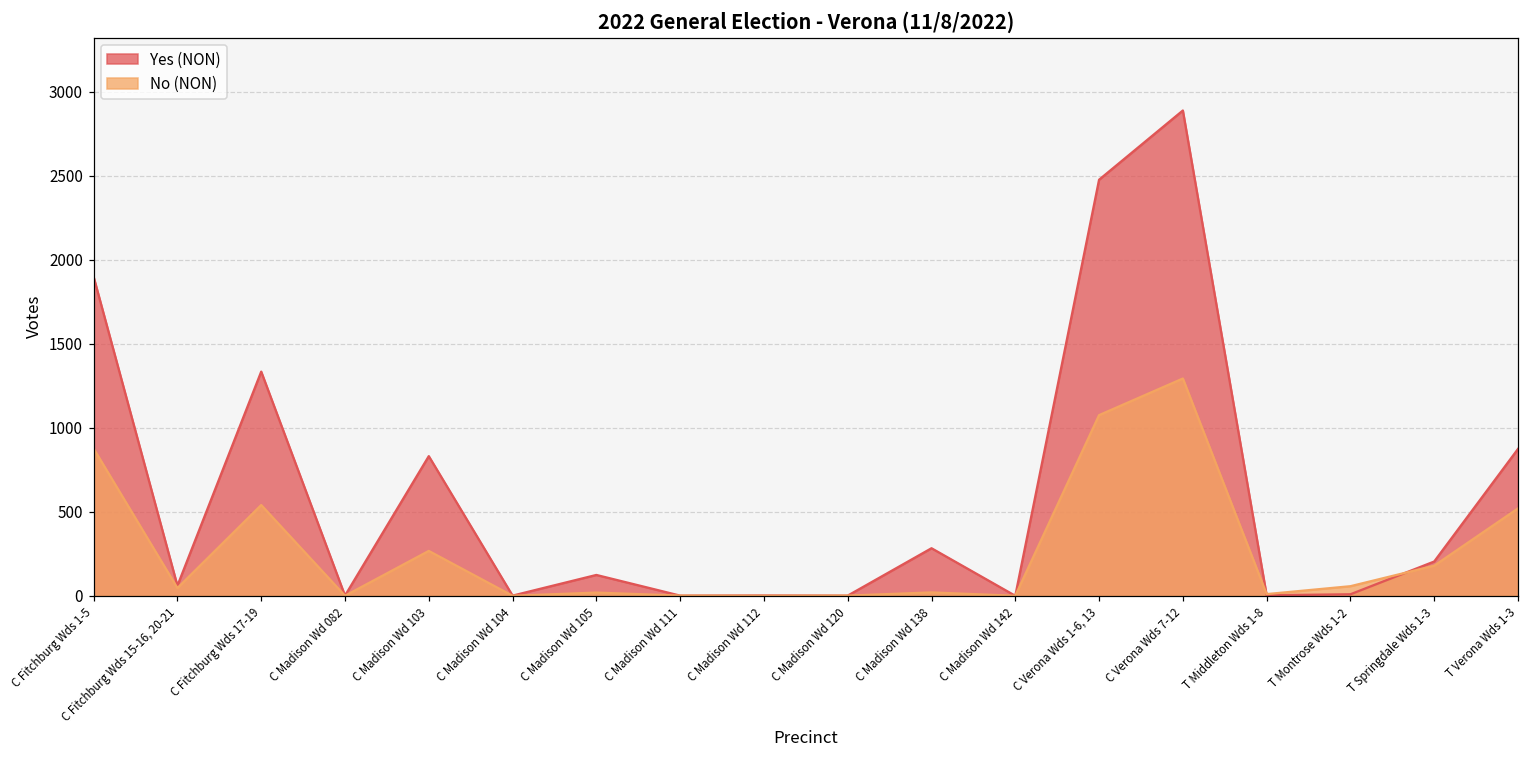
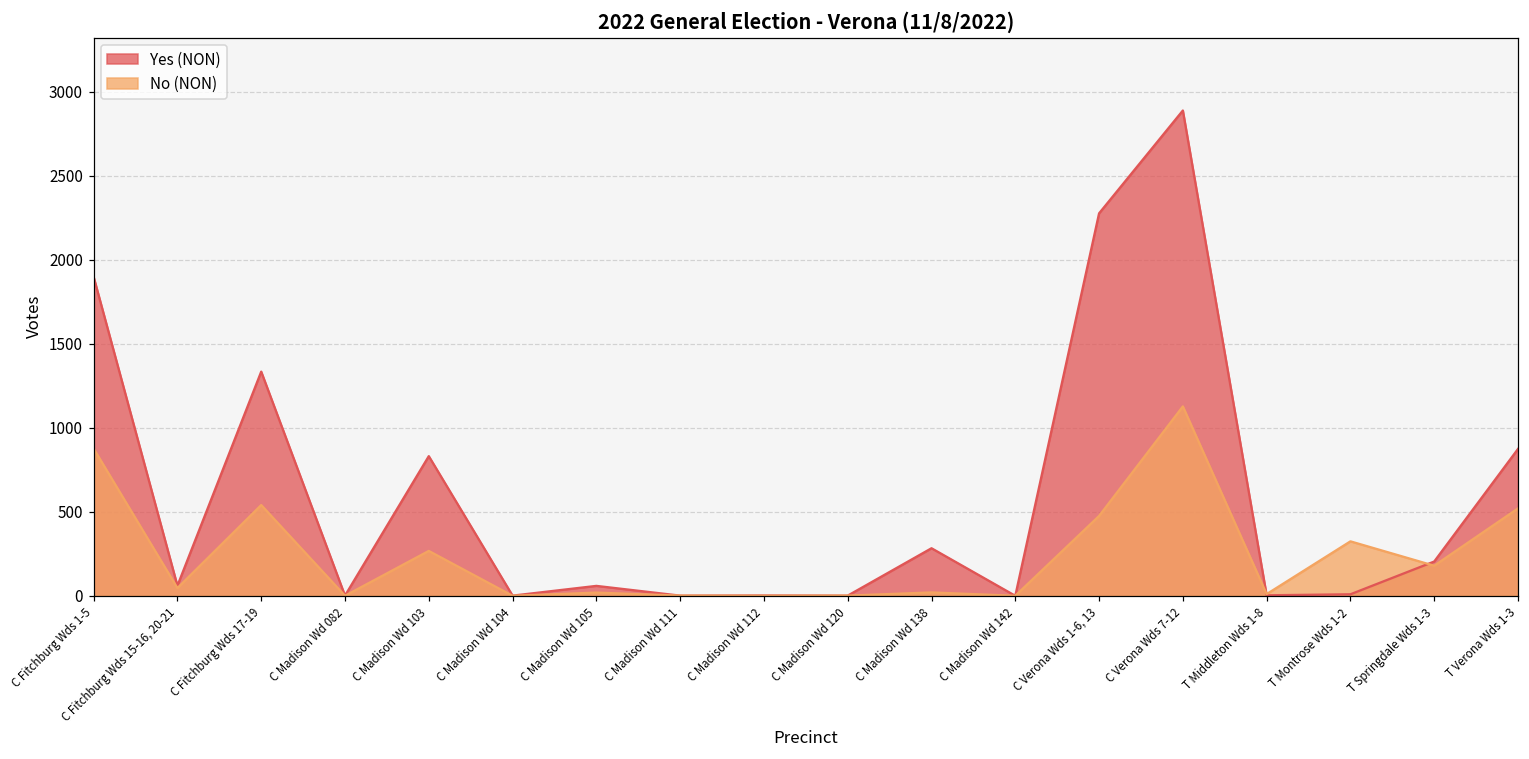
  {
    "Yes (NON)": {
      "C Fitchburg Wds 1-5": 1900,
      "C Fitchburg Wds 17-19": 1330,
      "C Madison Wd 103": 830,
-     "C Madison Wd 105": 120,
+     "C Madison Wd 105": 60,
      "C Madison Wd 138": 280,
-     "C Verona Wds 1-6, 13": 2480,
+     "C Verona Wds 1-6, 13": 2280,
      "C Verona Wds 7-12": 2890,
      "T Montrose Wds 1-2": 10,
      "T Springdale Wds 1-3": 200,
      "T Verona Wds 1-3": 870
    },
    "No (NON)": {
      "C Fitchburg Wds 1-5": 880,
      "C Fitchburg Wds 17-19": 540,
      "C Madison Wd 103": 270,
      "C Madison Wd 105": 20,
      "C Madison Wd 138": 20,
-     "C Verona Wds 1-6, 13": 1080,
-     "C Verona Wds 7-12": 1290,
-     "T Montrose Wds 1-2": 60,
+     "C Verona Wds 1-6, 13": 480,
+     "C Verona Wds 7-12": 1130,
+     "T Montrose Wds 1-2": 320,
      "T Springdale Wds 1-3": 180,
      "T Verona Wds 1-3": 520
    }
  }
